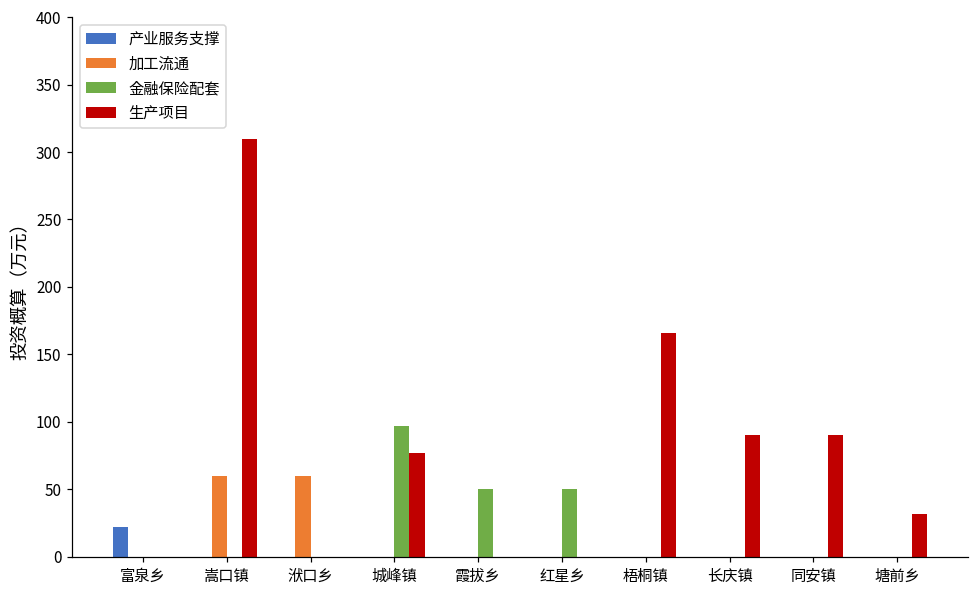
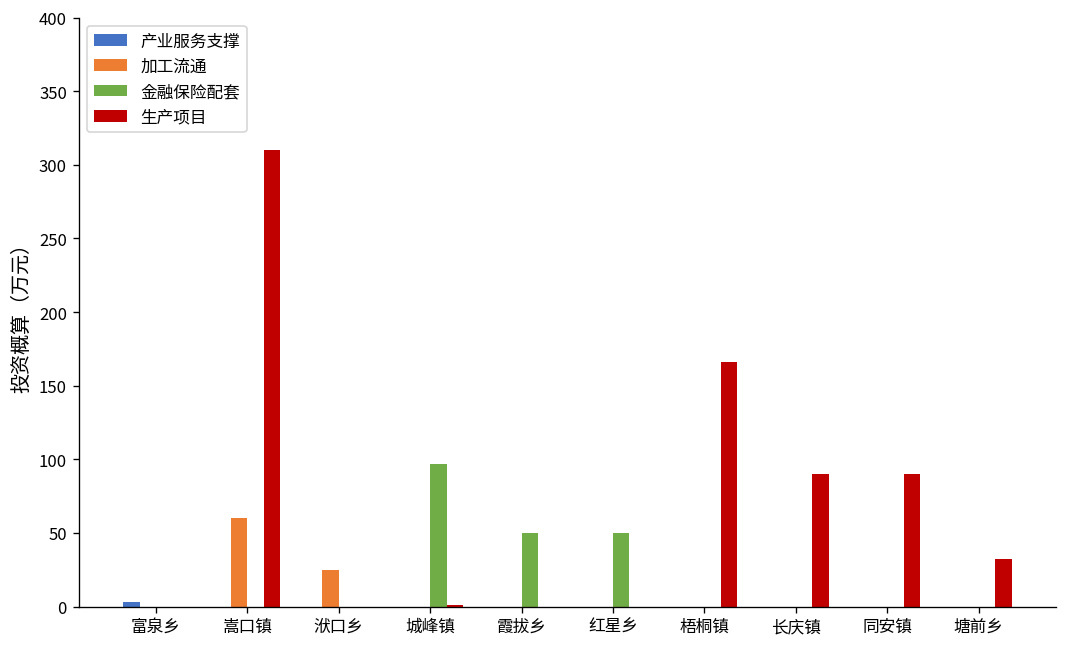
  {
    "产业服务支撑": {
-     "富泉乡": 22,
+     "富泉乡": 3,
      "嵩口镇": 0,
      "洑口乡": 0,
      "城峰镇": 0,
      "霞拔乡": 0,
      "红星乡": 0,
      "梧桐镇": 0,
      "长庆镇": 0,
      "同安镇": 0,
      "塘前乡": 0
    },
    "加工流通": {
      "富泉乡": 0,
      "嵩口镇": 60,
-     "洑口乡": 60,
+     "洑口乡": 25,
      "城峰镇": 0,
      "霞拔乡": 0,
      "红星乡": 0,
      "梧桐镇": 0,
      "长庆镇": 0,
      "同安镇": 0,
      "塘前乡": 0
    },
    "金融保险配套": {
      "富泉乡": 0,
      "嵩口镇": 0,
      "洑口乡": 0,
      "城峰镇": 97,
      "霞拔乡": 50,
      "红星乡": 50,
      "梧桐镇": 0,
      "长庆镇": 0,
      "同安镇": 0,
      "塘前乡": 0
    },
    "生产项目": {
      "富泉乡": 0,
      "嵩口镇": 310,
      "洑口乡": 0,
-     "城峰镇": 77,
+     "城峰镇": 1,
      "霞拔乡": 0,
      "红星乡": 0,
      "梧桐镇": 166,
      "长庆镇": 90,
      "同安镇": 90,
      "塘前乡": 32
    }
  }
